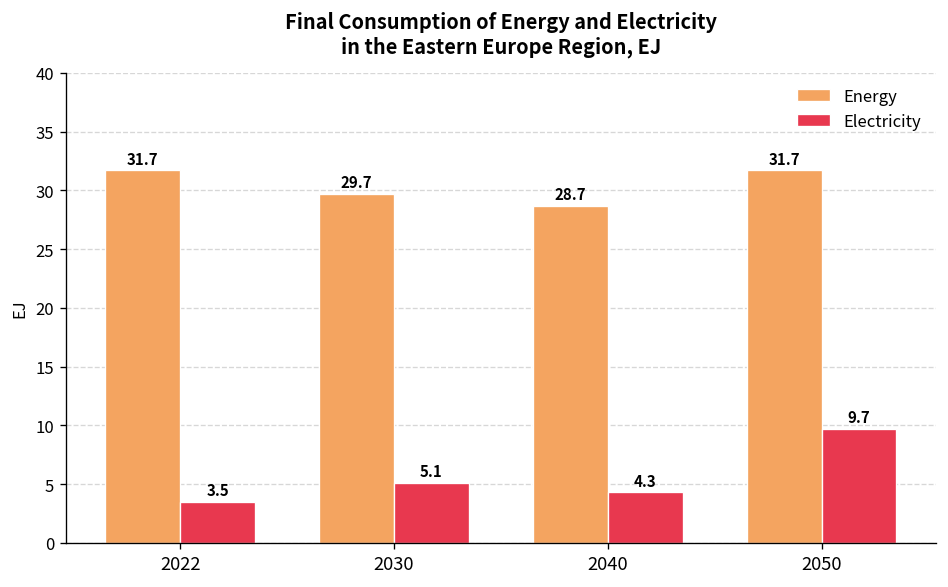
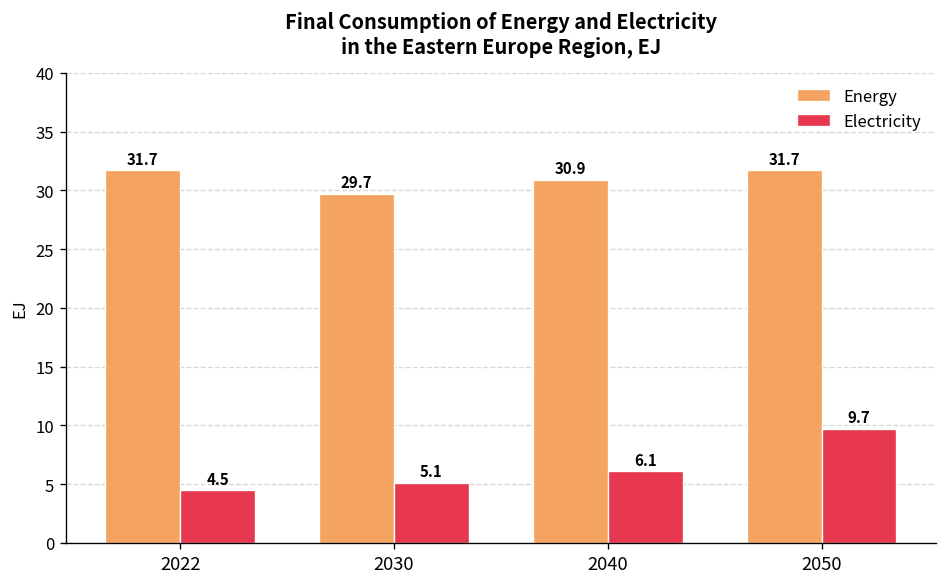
  {
    "Energy": {
      "2022": 31.7,
      "2030": 29.7,
-     "2040": 28.7,
+     "2040": 30.9,
      "2050": 31.7
    },
    "Electricity": {
-     "2022": 3.5,
+     "2022": 4.5,
      "2030": 5.1,
-     "2040": 4.3,
+     "2040": 6.1,
      "2050": 9.7
    }
  }
